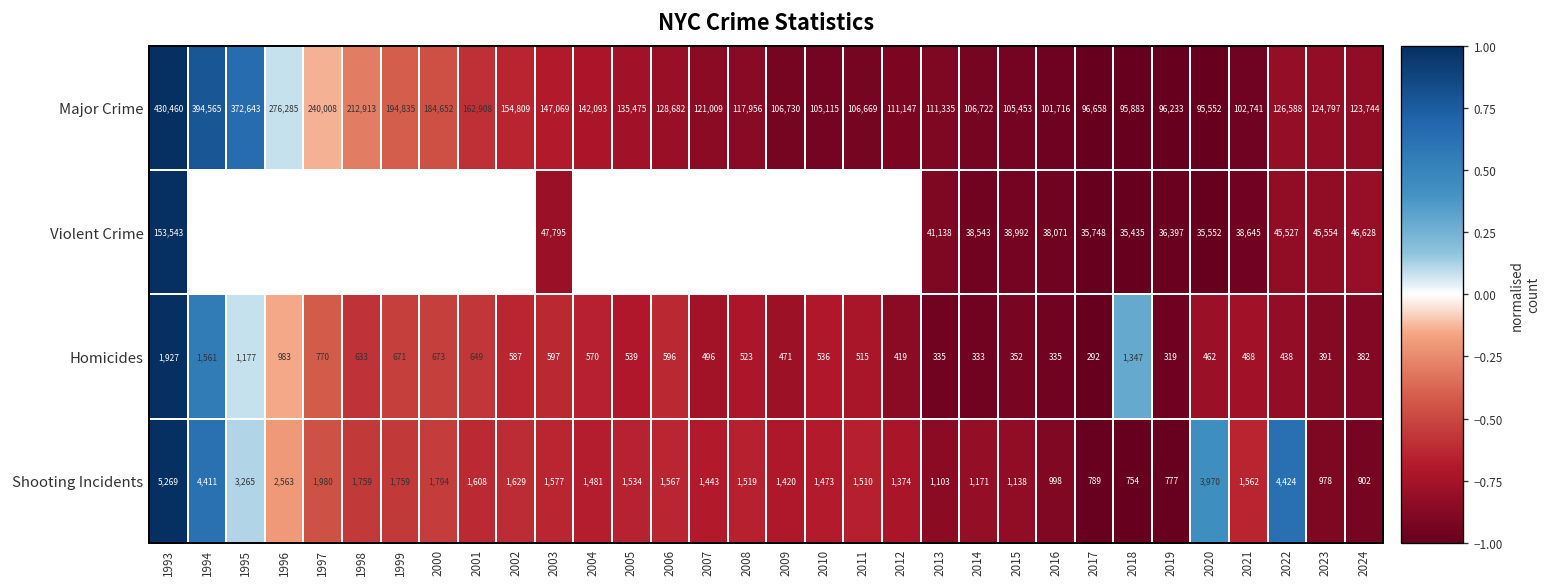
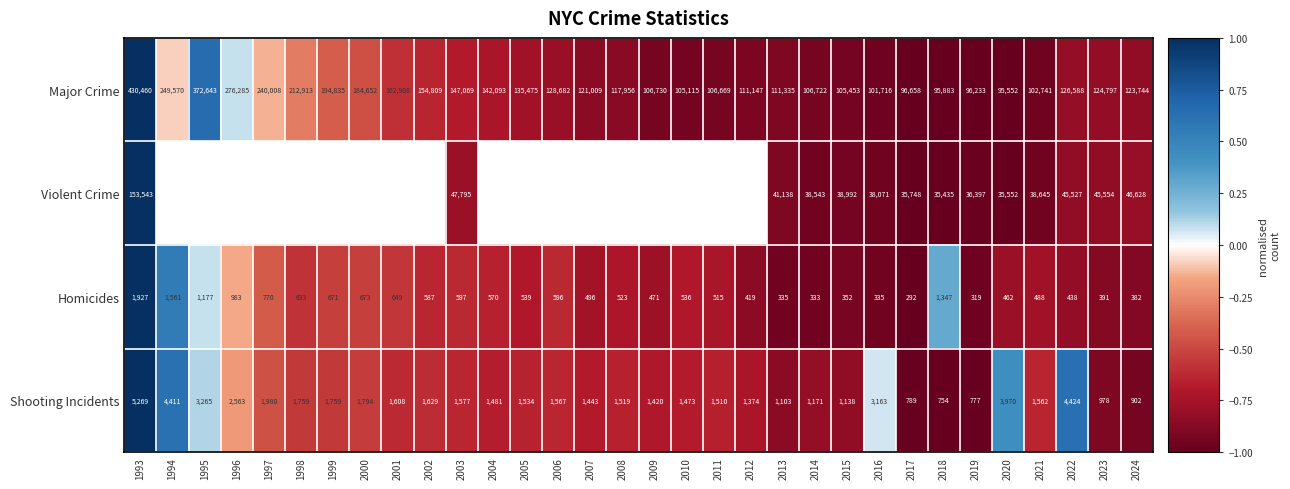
  {
    "Major Crime": {
      "1993": "430,460",
-     "1994": "394,565",
+     "1994": "249,570",
      "1995": "372,643",
      "1996": "276,285",
      "1997": "240,008",
      "1998": "212,913",
      "1999": "194,835",
      "2000": "184,652",
      "2001": "162,908",
      "2002": "154,809",
      "2003": "147,069",
      "2004": "142,093",
      "2005": "135,475",
      "2006": "128,682",
      "2007": "121,009",
      "2008": "117,956",
      "2009": "106,730",
      "2010": "105,115",
      "2011": "106,669",
      "2012": "111,147",
      "2013": "111,335",
      "2014": "106,722",
      "2015": "105,453",
      "2016": "101,716",
      "2017": "96,658",
      "2018": "95,883",
      "2019": "96,233",
      "2020": "95,552",
      "2021": "102,741",
      "2022": "126,588",
      "2023": "124,797",
      "2024": "123,744"
    },
    "Violent Crime": {
      "1993": "153,543",
      "2003": "47,795",
      "2013": "41,138",
      "2014": "38,543",
      "2015": "38,992",
      "2016": "38,071",
      "2017": "35,748",
      "2018": "35,435",
      "2019": "36,397",
      "2020": "35,552",
      "2021": "38,645",
      "2022": "45,527",
      "2023": "45,554",
      "2024": "46,628"
    },
    "Homicides": {
      "1993": "1,927",
      "1994": "1,561",
      "1995": "1,177",
      "1996": "983",
      "1997": "770",
      "1998": "633",
      "1999": "671",
      "2000": "673",
      "2001": "649",
      "2002": "587",
      "2003": "597",
      "2004": "570",
      "2005": "539",
      "2006": "596",
      "2007": "496",
      "2008": "523",
      "2009": "471",
      "2010": "536",
      "2011": "515",
      "2012": "419",
      "2013": "335",
      "2014": "333",
      "2015": "352",
      "2016": "335",
      "2017": "292",
      "2018": "1,347",
      "2019": "319",
      "2020": "462",
      "2021": "488",
      "2022": "438",
      "2023": "391",
      "2024": "382"
    },
    "Shooting Incidents": {
      "1993": "5,269",
      "1994": "4,411",
      "1995": "3,265",
      "1996": "2,563",
      "1997": "1,980",
      "1998": "1,759",
      "1999": "1,759",
      "2000": "1,794",
      "2001": "1,608",
      "2002": "1,629",
      "2003": "1,577",
      "2004": "1,481",
      "2005": "1,534",
      "2006": "1,567",
      "2007": "1,443",
      "2008": "1,519",
      "2009": "1,420",
      "2010": "1,473",
      "2011": "1,510",
      "2012": "1,374",
      "2013": "1,103",
      "2014": "1,171",
      "2015": "1,138",
-     "2016": "998",
+     "2016": "3,163",
      "2017": "789",
      "2018": "754",
      "2019": "777",
      "2020": "3,970",
      "2021": "1,562",
      "2022": "4,424",
      "2023": "978",
      "2024": "902"
    }
  }
